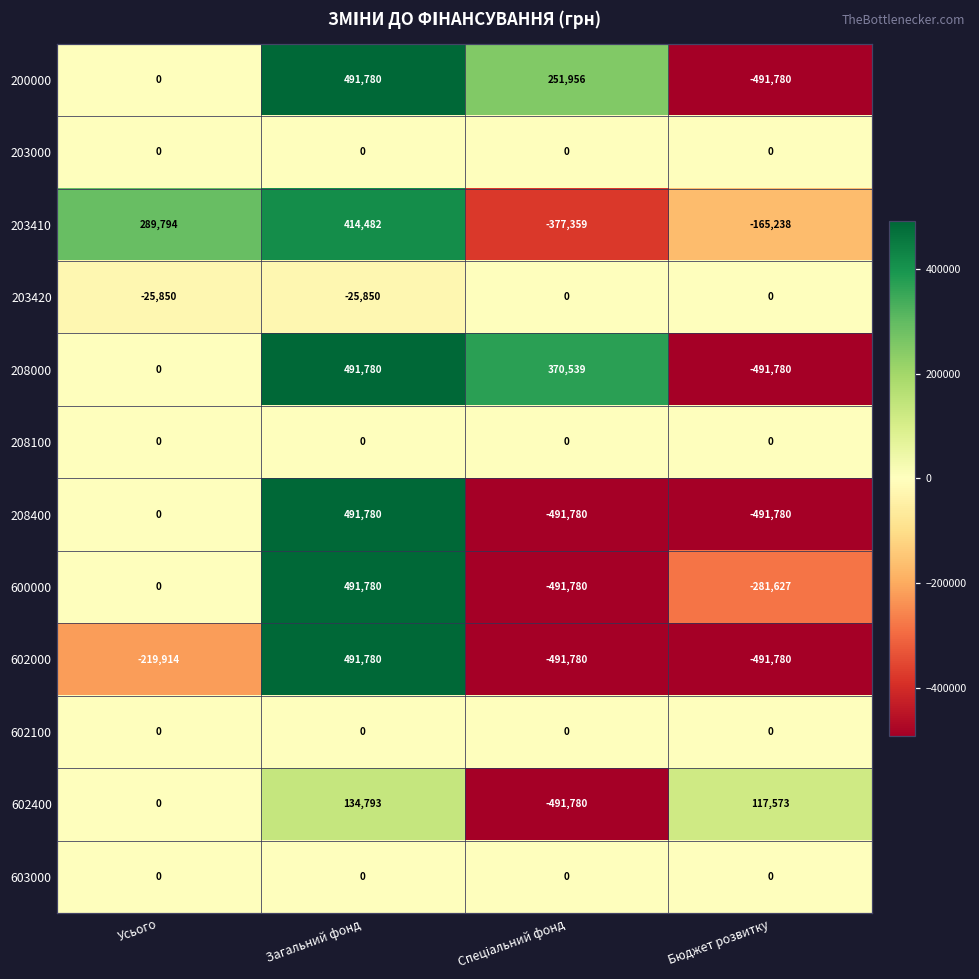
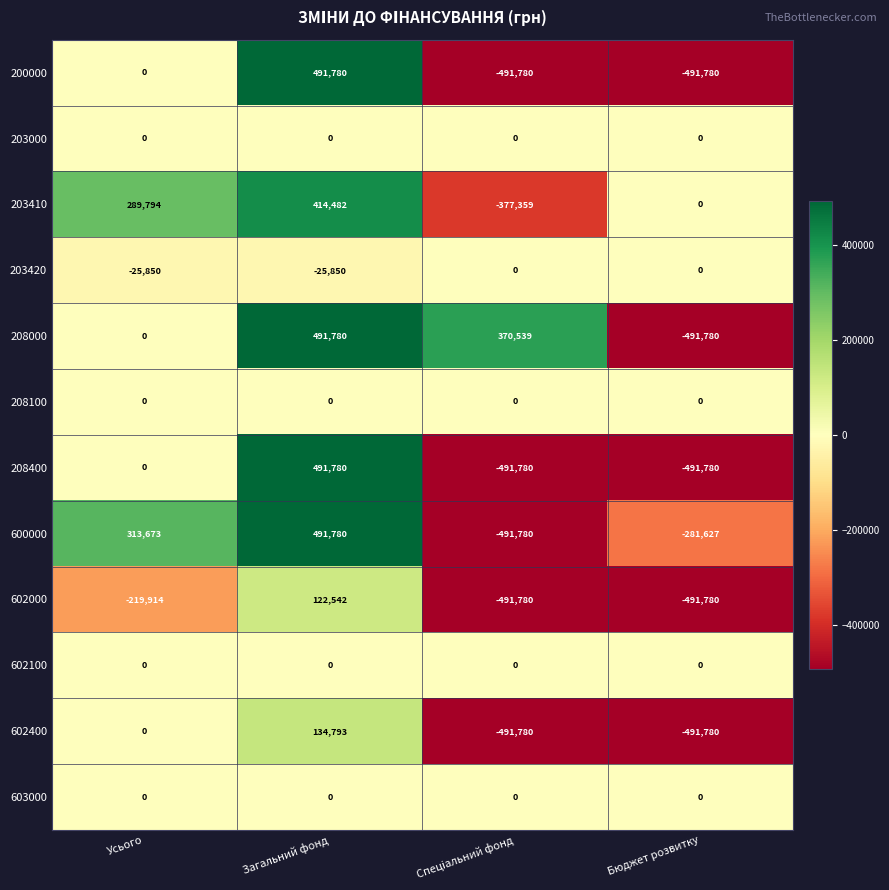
  {
    "200000": {
      "Усього": "0",
      "Загальний фонд": "491,780",
-     "Спеціальний фонд": "251,956",
+     "Спеціальний фонд": "-491,780",
      "Бюджет розвитку": "-491,780"
    },
    "203000": {
      "Усього": "0",
      "Загальний фонд": "0",
      "Спеціальний фонд": "0",
      "Бюджет розвитку": "0"
    },
    "203410": {
      "Усього": "289,794",
      "Загальний фонд": "414,482",
      "Спеціальний фонд": "-377,359",
-     "Бюджет розвитку": "-165,238"
+     "Бюджет розвитку": "0"
    },
    "203420": {
      "Усього": "-25,850",
      "Загальний фонд": "-25,850",
      "Спеціальний фонд": "0",
      "Бюджет розвитку": "0"
    },
    "208000": {
      "Усього": "0",
      "Загальний фонд": "491,780",
      "Спеціальний фонд": "370,539",
      "Бюджет розвитку": "-491,780"
    },
    "208100": {
      "Усього": "0",
      "Загальний фонд": "0",
      "Спеціальний фонд": "0",
      "Бюджет розвитку": "0"
    },
    "208400": {
      "Усього": "0",
      "Загальний фонд": "491,780",
      "Спеціальний фонд": "-491,780",
      "Бюджет розвитку": "-491,780"
    },
    "600000": {
-     "Усього": "0",
+     "Усього": "313,673",
      "Загальний фонд": "491,780",
      "Спеціальний фонд": "-491,780",
      "Бюджет розвитку": "-281,627"
    },
    "602000": {
      "Усього": "-219,914",
-     "Загальний фонд": "491,780",
+     "Загальний фонд": "122,542",
      "Спеціальний фонд": "-491,780",
      "Бюджет розвитку": "-491,780"
    },
    "602100": {
      "Усього": "0",
      "Загальний фонд": "0",
      "Спеціальний фонд": "0",
      "Бюджет розвитку": "0"
    },
    "602400": {
      "Усього": "0",
      "Загальний фонд": "134,793",
      "Спеціальний фонд": "-491,780",
-     "Бюджет розвитку": "117,573"
+     "Бюджет розвитку": "-491,780"
    },
    "603000": {
      "Усього": "0",
      "Загальний фонд": "0",
      "Спеціальний фонд": "0",
      "Бюджет розвитку": "0"
    }
  }
